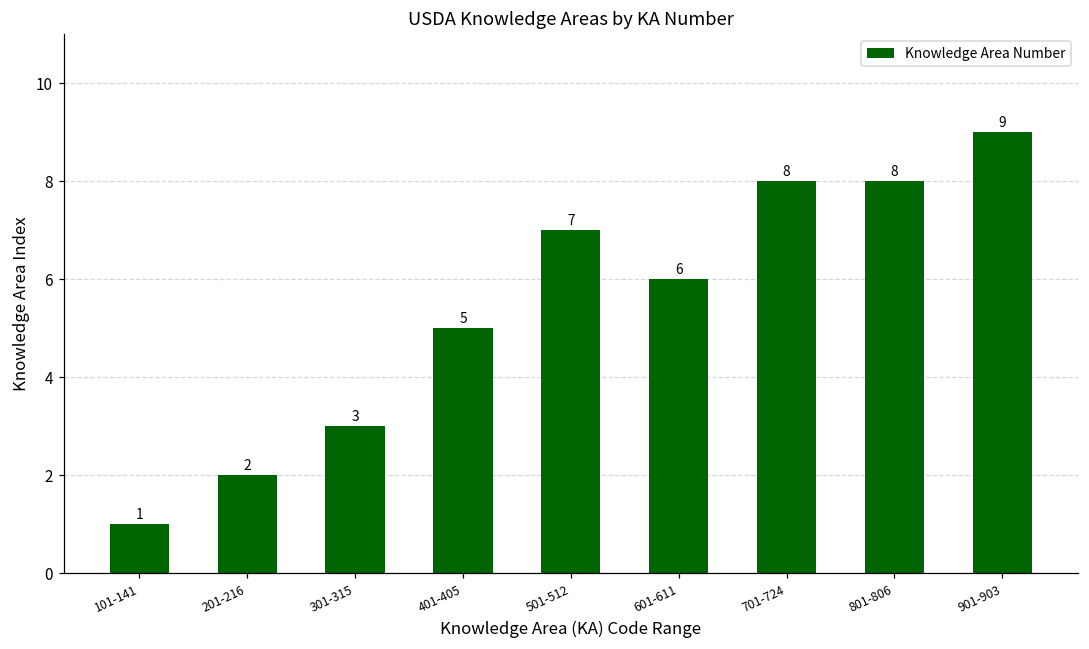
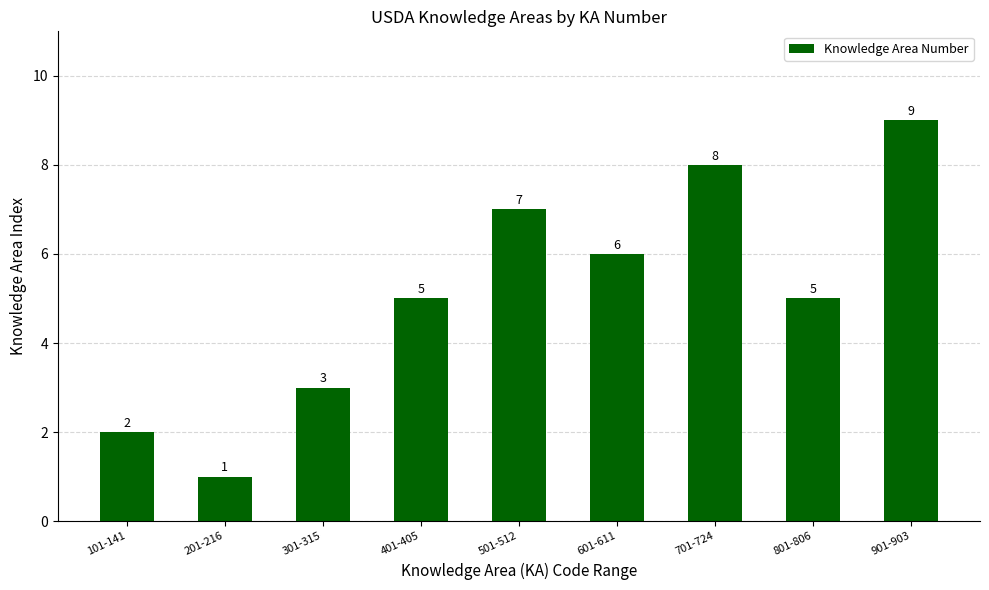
  {
-   "101-141": 1,
-   "201-216": 2,
+   "101-141": 2,
+   "201-216": 1,
    "301-315": 3,
    "401-405": 5,
    "501-512": 7,
    "601-611": 6,
    "701-724": 8,
-   "801-806": 8,
+   "801-806": 5,
    "901-903": 9
  }
